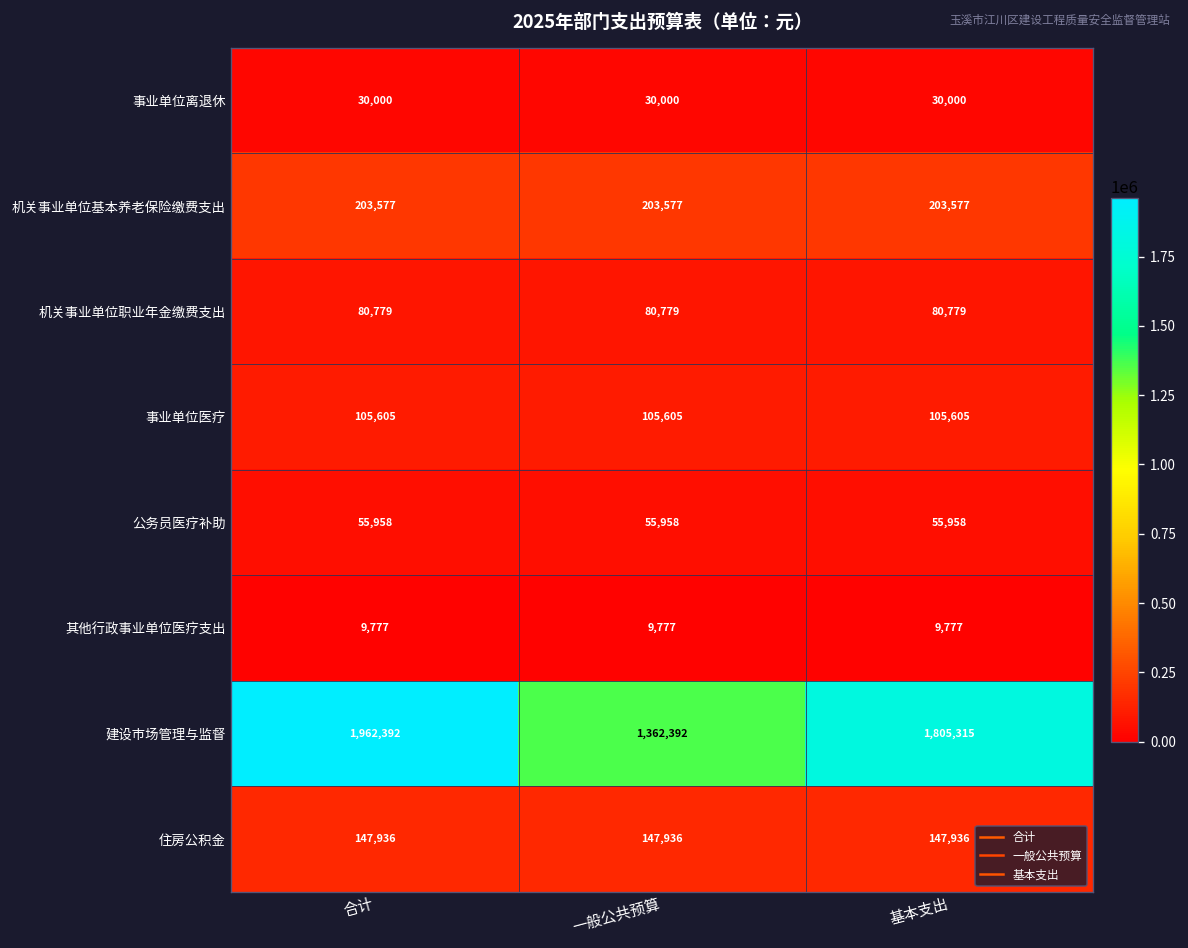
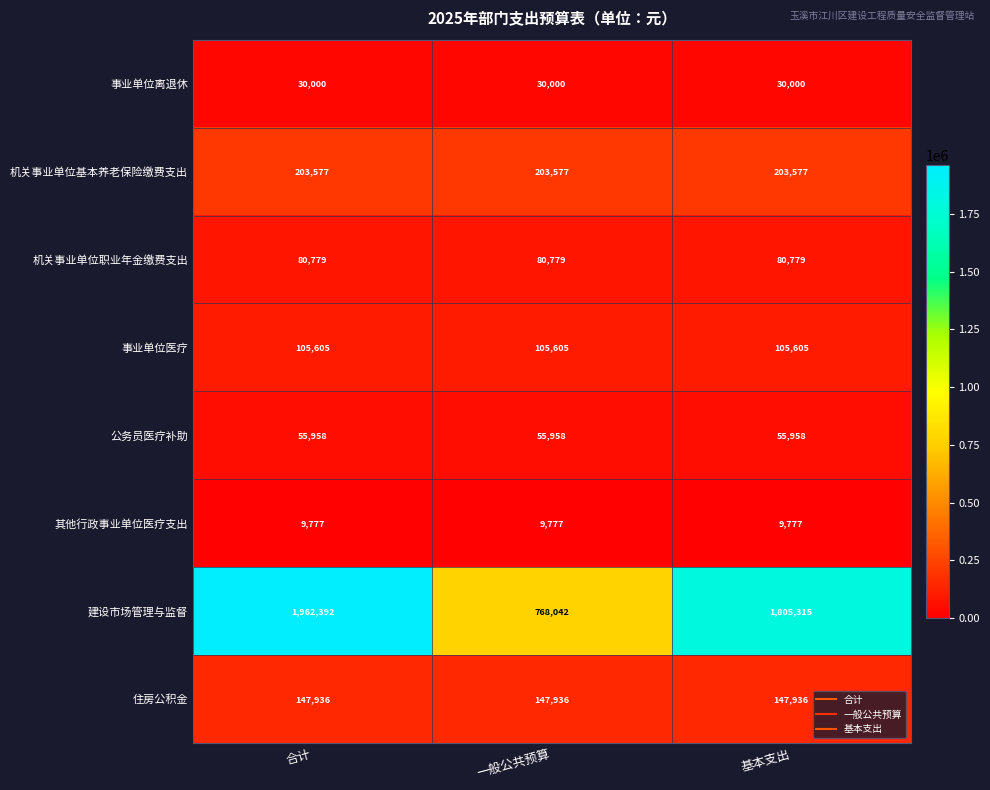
  {
    "事业单位离退休": {
      "合计": "30,000",
      "一般公共预算": "30,000",
      "基本支出": "30,000"
    },
    "机关事业单位基本养老保险缴费支出": {
      "合计": "203,577",
      "一般公共预算": "203,577",
      "基本支出": "203,577"
    },
    "机关事业单位职业年金缴费支出": {
      "合计": "80,779",
      "一般公共预算": "80,779",
      "基本支出": "80,779"
    },
    "事业单位医疗": {
      "合计": "105,605",
      "一般公共预算": "105,605",
      "基本支出": "105,605"
    },
    "公务员医疗补助": {
      "合计": "55,958",
      "一般公共预算": "55,958",
      "基本支出": "55,958"
    },
    "其他行政事业单位医疗支出": {
      "合计": "9,777",
      "一般公共预算": "9,777",
      "基本支出": "9,777"
    },
    "建设市场管理与监督": {
      "合计": "1,962,392",
-     "一般公共预算": "1,362,392",
+     "一般公共预算": "768,042",
      "基本支出": "1,805,315"
    },
    "住房公积金": {
      "合计": "147,936",
      "一般公共预算": "147,936",
      "基本支出": "147,936"
    }
  }
